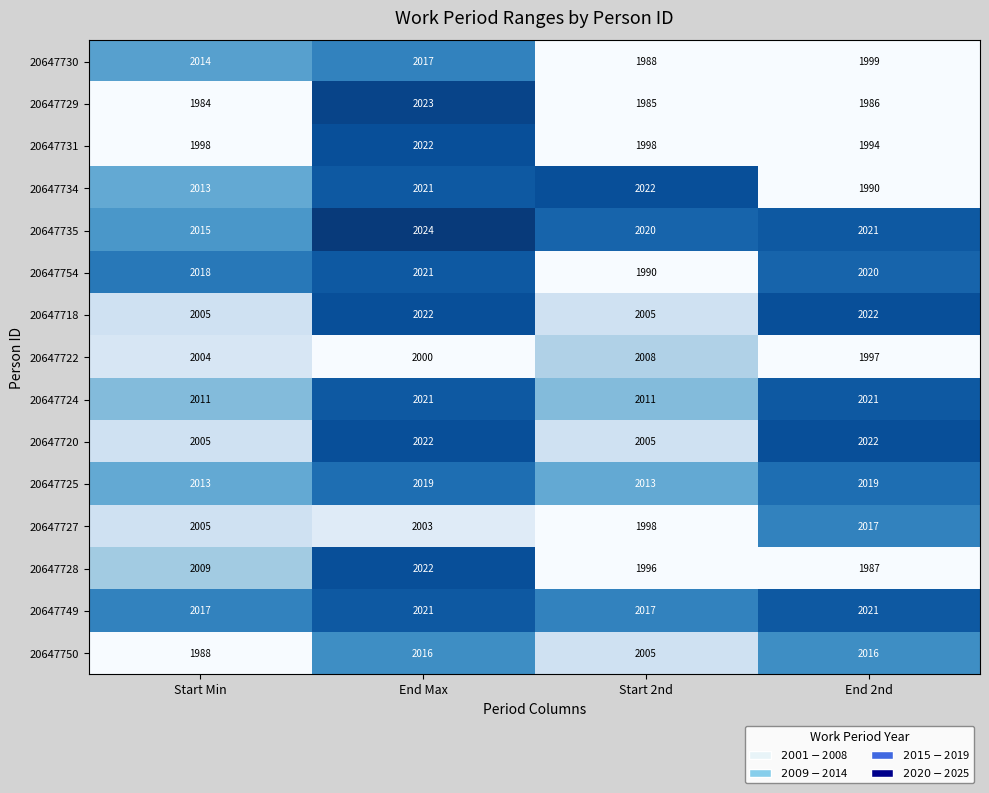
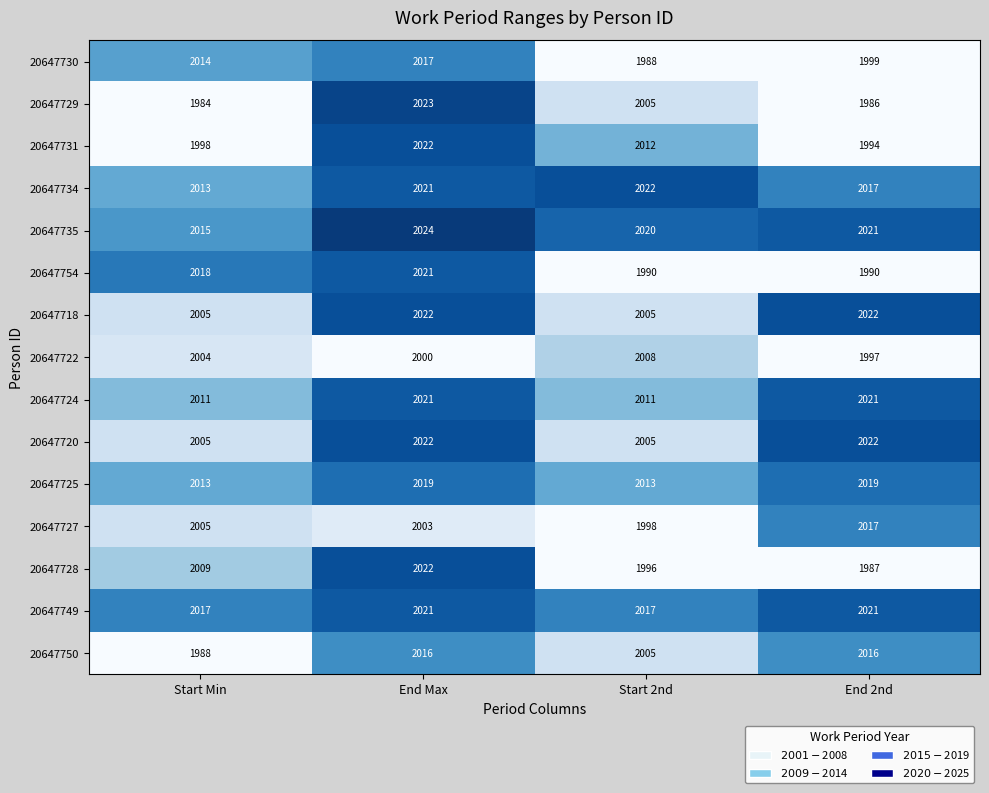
  {
    "20647730": {
      "Start Min": 2014,
      "End Max": 2017,
      "Start 2nd": 1988,
      "End 2nd": 1999
    },
    "20647729": {
      "Start Min": 1984,
      "End Max": 2023,
-     "Start 2nd": 1985,
+     "Start 2nd": 2005,
      "End 2nd": 1986
    },
    "20647731": {
      "Start Min": 1998,
      "End Max": 2022,
-     "Start 2nd": 1998,
+     "Start 2nd": 2012,
      "End 2nd": 1994
    },
    "20647734": {
      "Start Min": 2013,
      "End Max": 2021,
      "Start 2nd": 2022,
-     "End 2nd": 1990
+     "End 2nd": 2017
    },
    "20647735": {
      "Start Min": 2015,
      "End Max": 2024,
      "Start 2nd": 2020,
      "End 2nd": 2021
    },
    "20647754": {
      "Start Min": 2018,
      "End Max": 2021,
      "Start 2nd": 1990,
-     "End 2nd": 2020
+     "End 2nd": 1990
    },
    "20647718": {
      "Start Min": 2005,
      "End Max": 2022,
      "Start 2nd": 2005,
      "End 2nd": 2022
    },
    "20647722": {
      "Start Min": 2004,
      "End Max": 2000,
      "Start 2nd": 2008,
      "End 2nd": 1997
    },
    "20647724": {
      "Start Min": 2011,
      "End Max": 2021,
      "Start 2nd": 2011,
      "End 2nd": 2021
    },
    "20647720": {
      "Start Min": 2005,
      "End Max": 2022,
      "Start 2nd": 2005,
      "End 2nd": 2022
    },
    "20647725": {
      "Start Min": 2013,
      "End Max": 2019,
      "Start 2nd": 2013,
      "End 2nd": 2019
    },
    "20647727": {
      "Start Min": 2005,
      "End Max": 2003,
      "Start 2nd": 1998,
      "End 2nd": 2017
    },
    "20647728": {
      "Start Min": 2009,
      "End Max": 2022,
      "Start 2nd": 1996,
      "End 2nd": 1987
    },
    "20647749": {
      "Start Min": 2017,
      "End Max": 2021,
      "Start 2nd": 2017,
      "End 2nd": 2021
    },
    "20647750": {
      "Start Min": 1988,
      "End Max": 2016,
      "Start 2nd": 2005,
      "End 2nd": 2016
    }
  }
